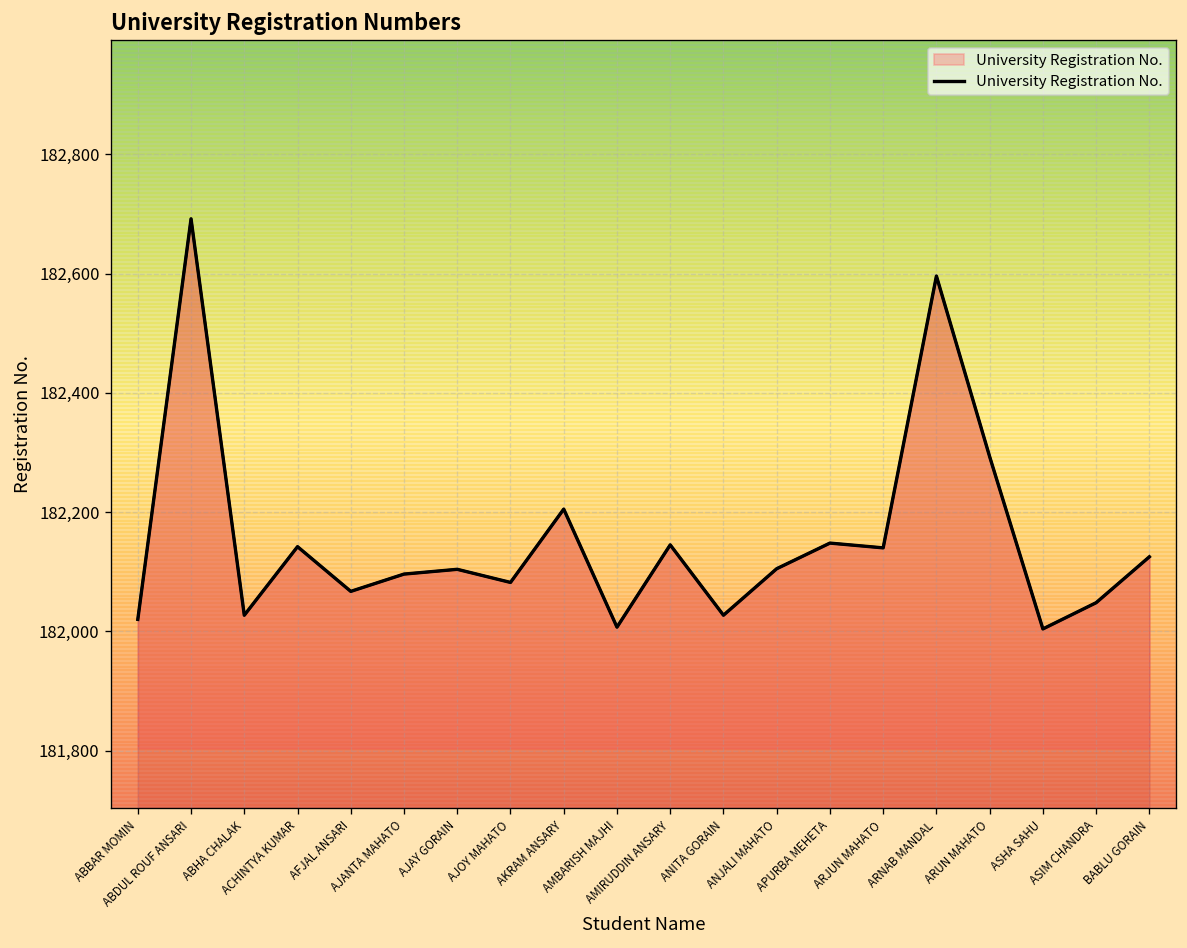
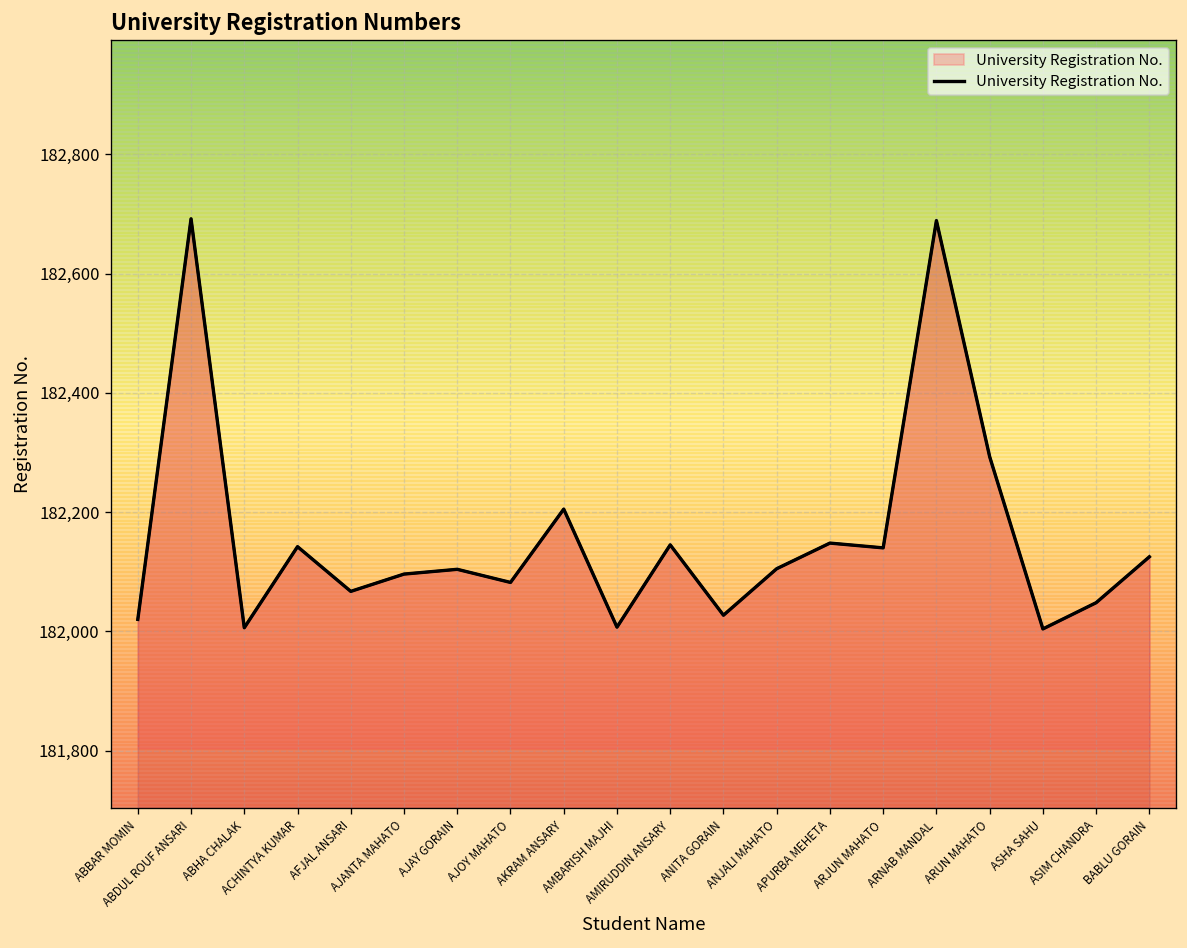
  {
    "ABBAR MOMIN": "182,020",
    "ABDUL ROUF ANSARI": "182,690",
-   "ABHA CHALAK": "182,030",
+   "ABHA CHALAK": "182,010",
    "ACHINTYA KUMAR": "182,140",
    "AFJAL ANSARI": "182,070",
    "AJANTA MAHATO": "182,100",
    "AJAY GORAIN": "182,100",
    "AJOY MAHATO": "182,080",
    "AKRAM ANSARY": "182,210",
    "AMBARISH MAJHI": "182,010",
    "AMIRUDDIN ANSARY": "182,150",
    "ANITA GORAIN": "182,030",
    "ANJALI MAHATO": "182,110",
    "APURBA MEHETA": "182,150",
    "ARJUN MAHATO": "182,140",
-   "ARNAB MANDAL": "182,600",
+   "ARNAB MANDAL": "182,690",
    "ARUN MAHATO": "182,290",
    "ASHA SAHU": "182,000",
    "ASIM CHANDRA": "182,050",
    "BABLU GORAIN": "182,130"
  }
